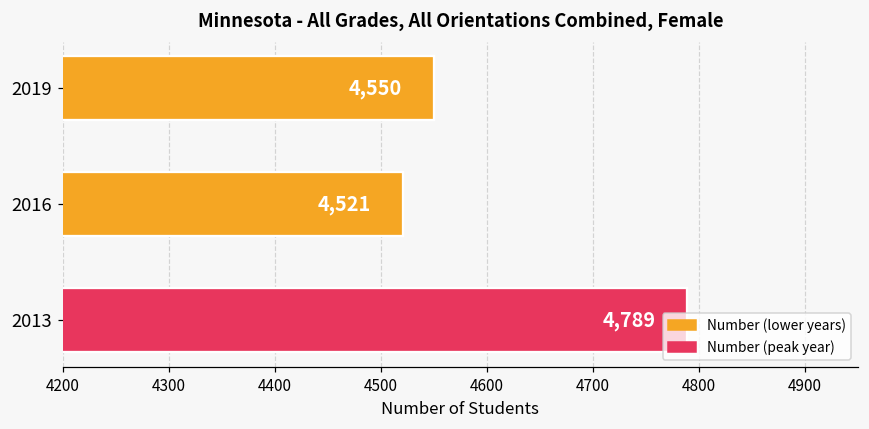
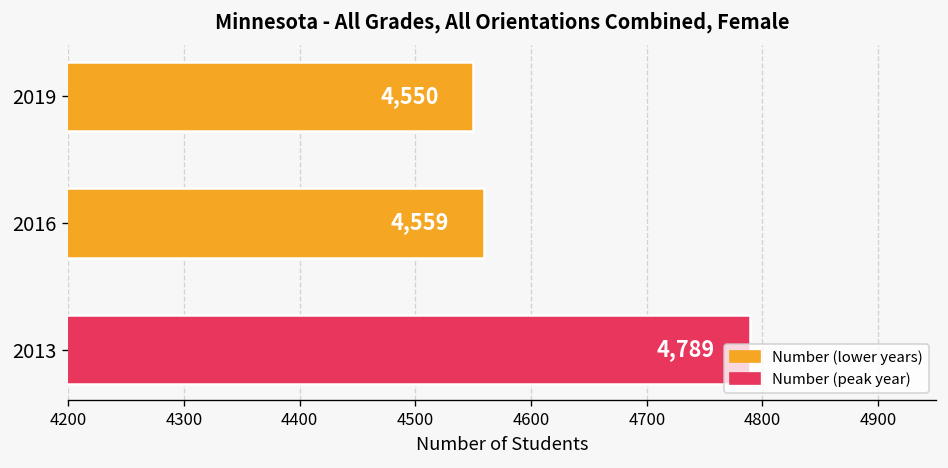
  {
    "2019": "4,550",
-   "2016": "4,521"
+   "2016": "4,559"
  }
